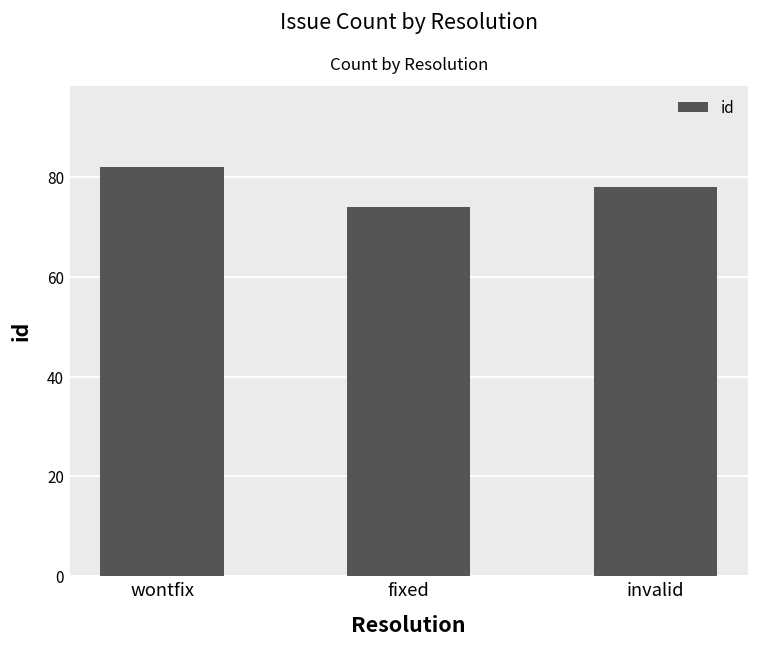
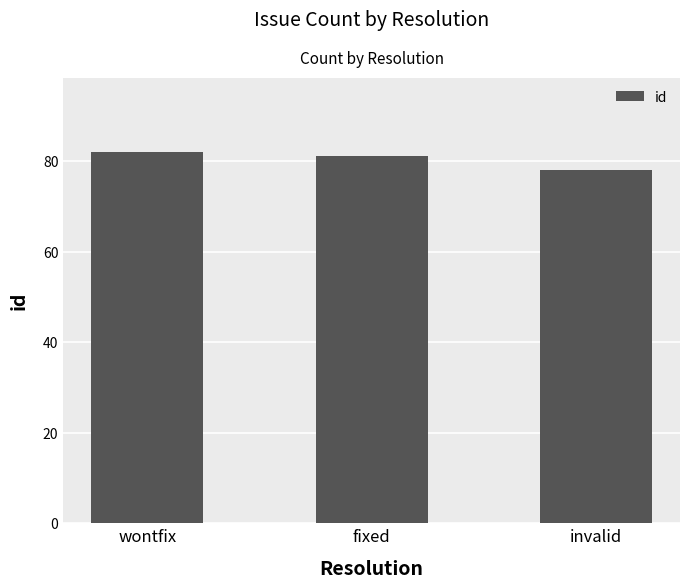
  {
    "wontfix": 82,
-   "fixed": 74,
+   "fixed": 81,
    "invalid": 78
  }
